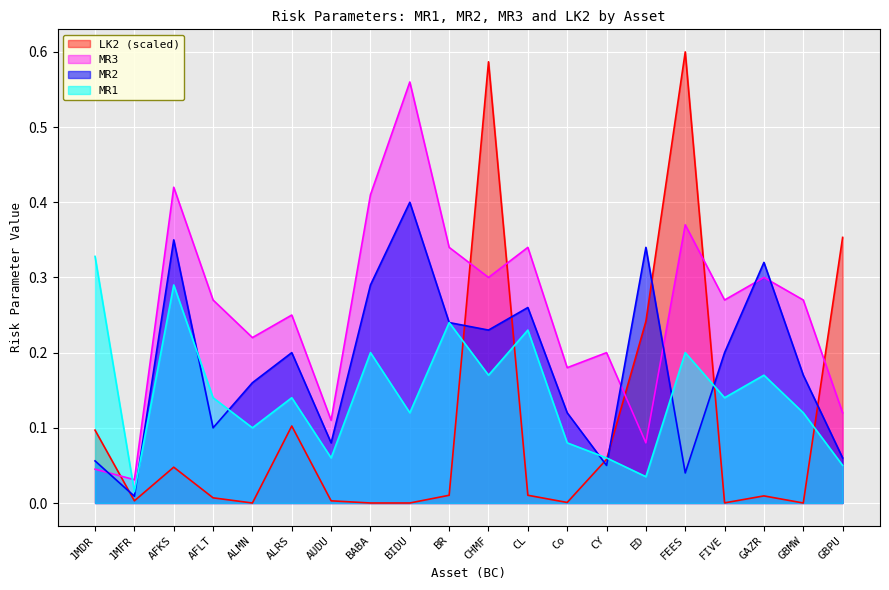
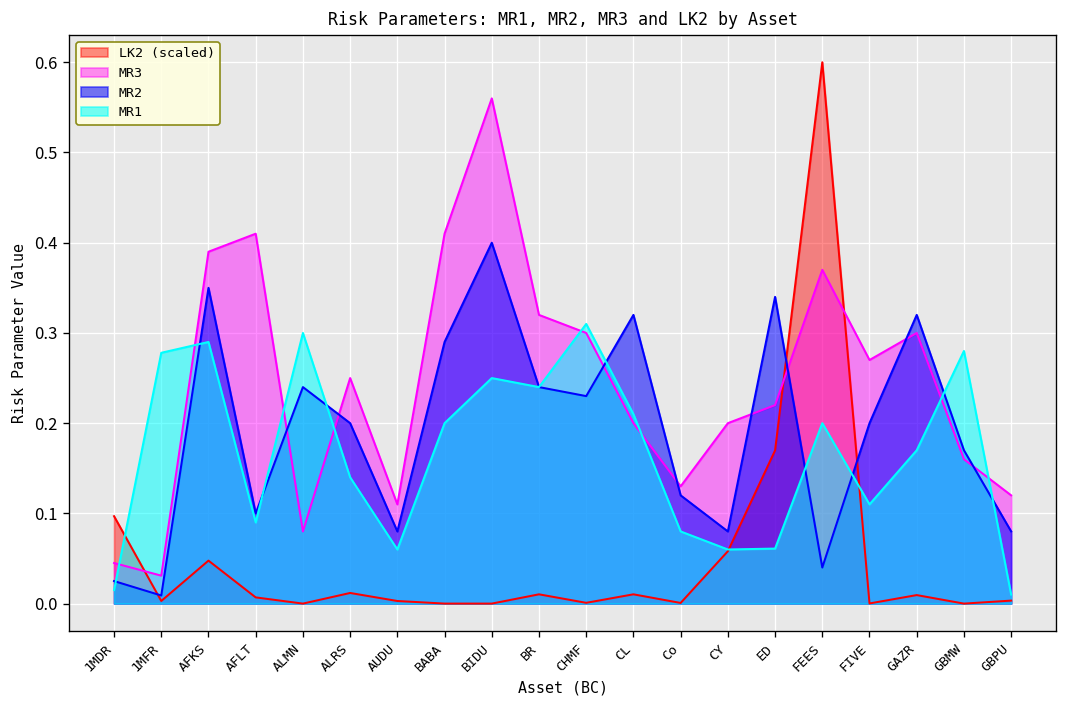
  {
    "LK2 (scaled)": {
      "1MDR": 0.10,
      "1MFR": 0.00,
      "AFKS": 0.05,
      "AFLT": 0.01,
      "ALMN": 0.00,
-     "ALRS": 0.10,
+     "ALRS": 0.01,
      "AUDU": 0.00,
      "BABA": 0.00,
      "BIDU": 0.00,
      "BR": 0.01,
-     "CHMF": 0.59,
+     "CHMF": 0.00,
      "CL": 0.01,
      "Co": 0.00,
-     "ED": 0.24,
+     "ED": 0.17,
      "FEES": 0.60,
      "FIVE": 0.00,
      "GAZR": 0.01,
      "GBMW": 0.00,
-     "GBPU": 0.35
+     "GBPU": 0.00
    },
    "MR3": {
      "1MDR": 0.05,
      "1MFR": 0.03,
-     "AFKS": 0.42,
-     "AFLT": 0.27,
-     "ALMN": 0.22,
+     "AFKS": 0.39,
+     "AFLT": 0.41,
+     "ALMN": 0.08,
      "ALRS": 0.25,
      "AUDU": 0.11,
      "BABA": 0.41,
      "BIDU": 0.56,
-     "BR": 0.34,
+     "BR": 0.32,
      "CHMF": 0.30,
-     "CL": 0.34,
-     "Co": 0.18,
+     "CL": 0.20,
+     "Co": 0.13,
      "CY": 0.20,
-     "ED": 0.08,
+     "ED": 0.22,
      "FEES": 0.37,
      "FIVE": 0.27,
      "GAZR": 0.30,
-     "GBMW": 0.27,
+     "GBMW": 0.16,
      "GBPU": 0.12
    },
    "MR2": {
-     "1MDR": 0.06,
+     "1MDR": 0.03,
      "1MFR": 0.01,
      "AFKS": 0.35,
      "AFLT": 0.10,
-     "ALMN": 0.16,
+     "ALMN": 0.24,
      "ALRS": 0.20,
      "AUDU": 0.08,
      "BABA": 0.29,
      "BIDU": 0.40,
      "CHMF": 0.23,
-     "CL": 0.26,
+     "CL": 0.32,
      "Co": 0.12,
-     "CY": 0.05,
+     "CY": 0.08,
      "ED": 0.34,
      "FEES": 0.04,
      "FIVE": 0.20,
      "GAZR": 0.32,
      "GBMW": 0.17,
-     "GBPU": 0.06
+     "GBPU": 0.08
    },
    "MR1": {
-     "1MDR": 0.33,
-     "1MFR": 0.02,
+     "1MDR": 0.02,
+     "1MFR": 0.28,
      "AFKS": 0.29,
-     "AFLT": 0.14,
-     "ALMN": 0.1,
+     "AFLT": 0.09,
+     "ALMN": 0.3,
      "ALRS": 0.14,
      "AUDU": 0.06,
      "BABA": 0.20,
-     "BIDU": 0.12,
-     "CHMF": 0.17,
-     "CL": 0.23,
+     "BIDU": 0.25,
+     "CHMF": 0.31,
+     "CL": 0.21,
      "Co": 0.08,
-     "ED": 0.04,
+     "ED": 0.06,
      "FEES": 0.20,
-     "FIVE": 0.14,
+     "FIVE": 0.11,
      "GAZR": 0.17,
-     "GBMW": 0.12,
-     "GBPU": 0.05
+     "GBMW": 0.28,
+     "GBPU": 0.01
    }
  }
